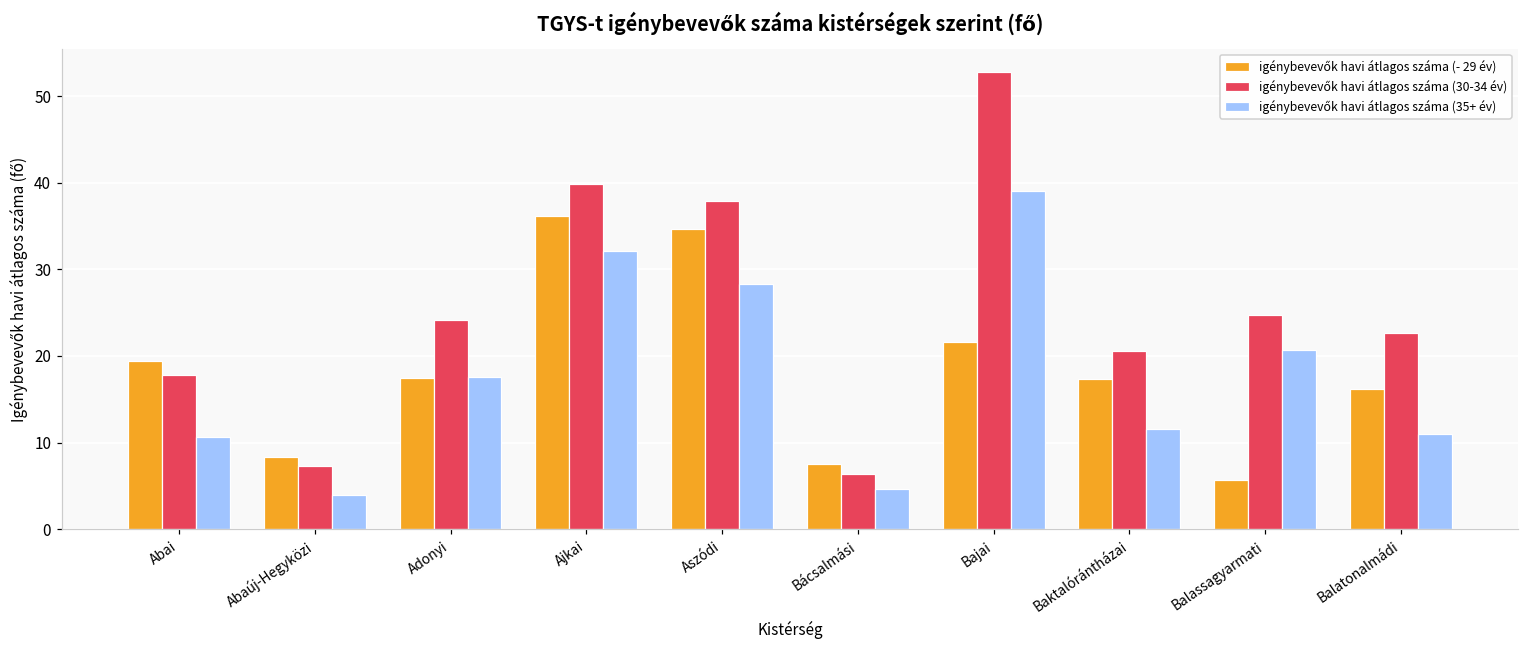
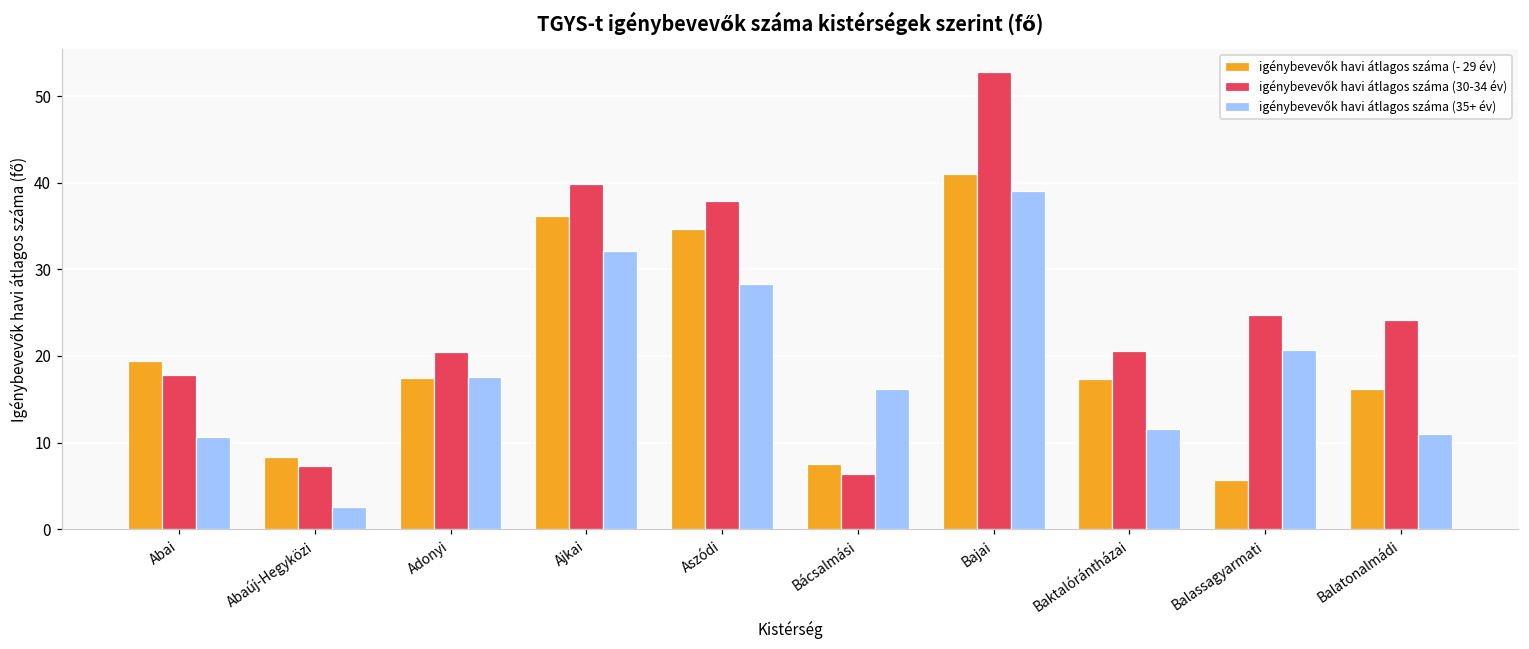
  {
    "igénybevevők havi átlagos száma (- 29 év)": {
      "Abai": 19,
      "Abaúj-Hegyközi": 8,
      "Adonyi": 17,
      "Ajkai": 36,
      "Aszódi": 35,
      "Bácsalmási": 8,
-     "Bajai": 22,
+     "Bajai": 41,
      "Baktalórántházai": 17,
      "Balassagyarmati": 6,
      "Balatonalmádi": 16
    },
    "igénybevevők havi átlagos száma (30-34 év)": {
      "Abai": 18,
      "Abaúj-Hegyközi": 7,
-     "Adonyi": 24,
+     "Adonyi": 20,
      "Ajkai": 40,
      "Aszódi": 38,
      "Bácsalmási": 6,
      "Bajai": 53,
      "Baktalórántházai": 21,
      "Balassagyarmati": 25,
-     "Balatonalmádi": 23
+     "Balatonalmádi": 24
    },
    "igénybevevők havi átlagos száma (35+ év)": {
      "Abai": 11,
-     "Abaúj-Hegyközi": 4,
+     "Abaúj-Hegyközi": 3,
      "Adonyi": 18,
      "Ajkai": 32,
      "Aszódi": 28,
-     "Bácsalmási": 5,
+     "Bácsalmási": 16,
      "Bajai": 39,
      "Baktalórántházai": 12,
      "Balassagyarmati": 21,
      "Balatonalmádi": 11
    }
  }
